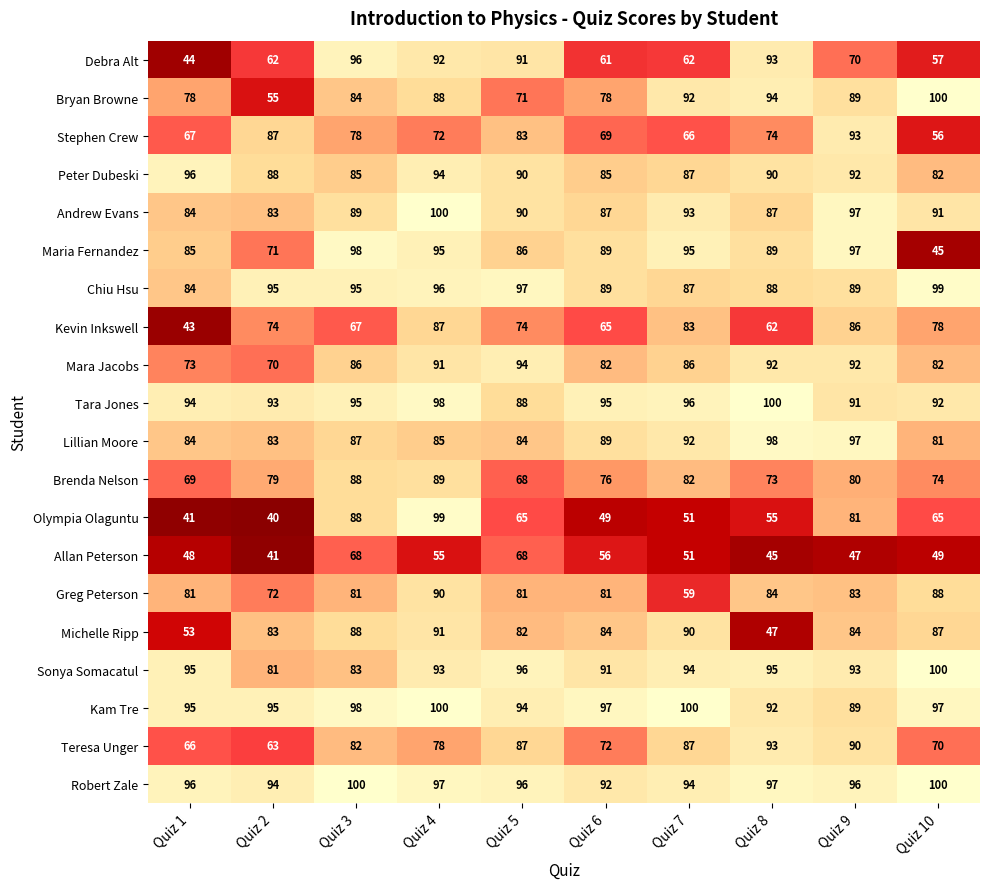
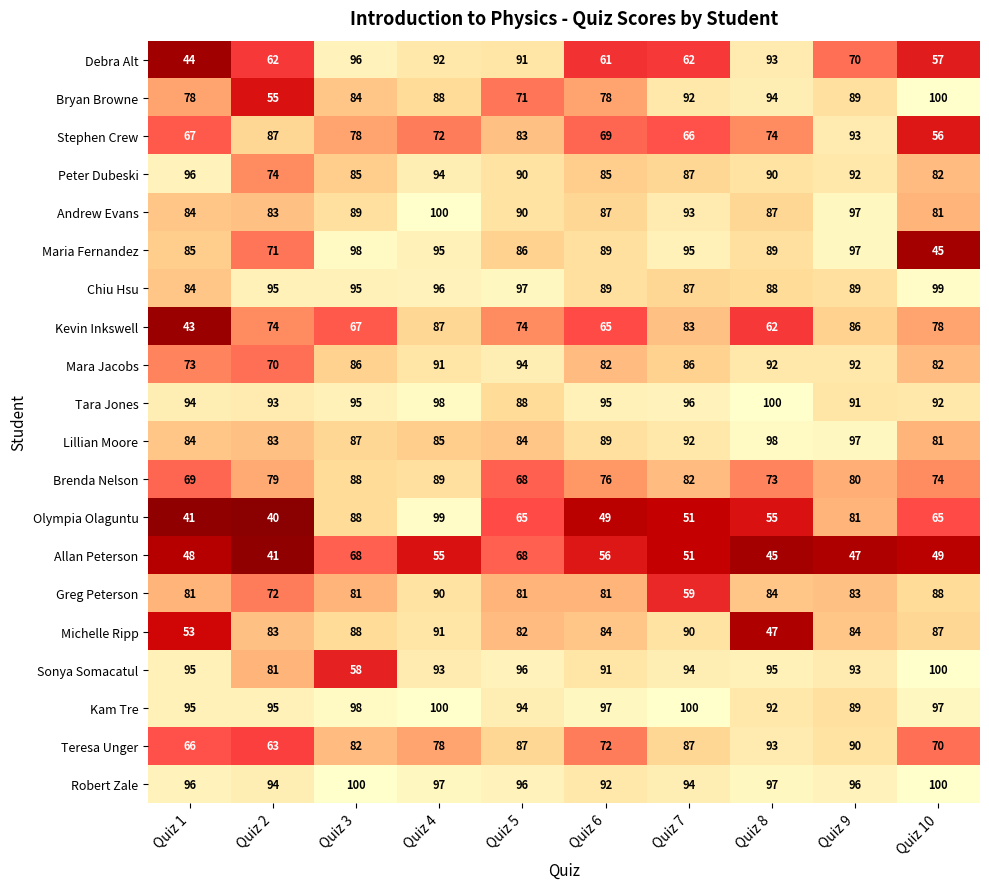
  {
    "Debra Alt": {
      "Quiz 1": 44,
      "Quiz 2": 62,
      "Quiz 3": 96,
      "Quiz 4": 92,
      "Quiz 5": 91,
      "Quiz 6": 61,
      "Quiz 7": 62,
      "Quiz 8": 93,
      "Quiz 9": 70,
      "Quiz 10": 57
    },
    "Bryan Browne": {
      "Quiz 1": 78,
      "Quiz 2": 55,
      "Quiz 3": 84,
      "Quiz 4": 88,
      "Quiz 5": 71,
      "Quiz 6": 78,
      "Quiz 7": 92,
      "Quiz 8": 94,
      "Quiz 9": 89,
      "Quiz 10": 100
    },
    "Stephen Crew": {
      "Quiz 1": 67,
      "Quiz 2": 87,
      "Quiz 3": 78,
      "Quiz 4": 72,
      "Quiz 5": 83,
      "Quiz 6": 69,
      "Quiz 7": 66,
      "Quiz 8": 74,
      "Quiz 9": 93,
      "Quiz 10": 56
    },
    "Peter Dubeski": {
      "Quiz 1": 96,
-     "Quiz 2": 88,
+     "Quiz 2": 74,
      "Quiz 3": 85,
      "Quiz 4": 94,
      "Quiz 5": 90,
      "Quiz 6": 85,
      "Quiz 7": 87,
      "Quiz 8": 90,
      "Quiz 9": 92,
      "Quiz 10": 82
    },
    "Andrew Evans": {
      "Quiz 1": 84,
      "Quiz 2": 83,
      "Quiz 3": 89,
      "Quiz 4": 100,
      "Quiz 5": 90,
      "Quiz 6": 87,
      "Quiz 7": 93,
      "Quiz 8": 87,
      "Quiz 9": 97,
-     "Quiz 10": 91
+     "Quiz 10": 81
    },
    "Maria Fernandez": {
      "Quiz 1": 85,
      "Quiz 2": 71,
      "Quiz 3": 98,
      "Quiz 4": 95,
      "Quiz 5": 86,
      "Quiz 6": 89,
      "Quiz 7": 95,
      "Quiz 8": 89,
      "Quiz 9": 97,
      "Quiz 10": 45
    },
    "Chiu Hsu": {
      "Quiz 1": 84,
      "Quiz 2": 95,
      "Quiz 3": 95,
      "Quiz 4": 96,
      "Quiz 5": 97,
      "Quiz 6": 89,
      "Quiz 7": 87,
      "Quiz 8": 88,
      "Quiz 9": 89,
      "Quiz 10": 99
    },
    "Kevin Inkswell": {
      "Quiz 1": 43,
      "Quiz 2": 74,
      "Quiz 3": 67,
      "Quiz 4": 87,
      "Quiz 5": 74,
      "Quiz 6": 65,
      "Quiz 7": 83,
      "Quiz 8": 62,
      "Quiz 9": 86,
      "Quiz 10": 78
    },
    "Mara Jacobs": {
      "Quiz 1": 73,
      "Quiz 2": 70,
      "Quiz 3": 86,
      "Quiz 4": 91,
      "Quiz 5": 94,
      "Quiz 6": 82,
      "Quiz 7": 86,
      "Quiz 8": 92,
      "Quiz 9": 92,
      "Quiz 10": 82
    },
    "Tara Jones": {
      "Quiz 1": 94,
      "Quiz 2": 93,
      "Quiz 3": 95,
      "Quiz 4": 98,
      "Quiz 5": 88,
      "Quiz 6": 95,
      "Quiz 7": 96,
      "Quiz 8": 100,
      "Quiz 9": 91,
      "Quiz 10": 92
    },
    "Lillian Moore": {
      "Quiz 1": 84,
      "Quiz 2": 83,
      "Quiz 3": 87,
      "Quiz 4": 85,
      "Quiz 5": 84,
      "Quiz 6": 89,
      "Quiz 7": 92,
      "Quiz 8": 98,
      "Quiz 9": 97,
      "Quiz 10": 81
    },
    "Brenda Nelson": {
      "Quiz 1": 69,
      "Quiz 2": 79,
      "Quiz 3": 88,
      "Quiz 4": 89,
      "Quiz 5": 68,
      "Quiz 6": 76,
      "Quiz 7": 82,
      "Quiz 8": 73,
      "Quiz 9": 80,
      "Quiz 10": 74
    },
    "Olympia Olaguntu": {
      "Quiz 1": 41,
      "Quiz 2": 40,
      "Quiz 3": 88,
      "Quiz 4": 99,
      "Quiz 5": 65,
      "Quiz 6": 49,
      "Quiz 7": 51,
      "Quiz 8": 55,
      "Quiz 9": 81,
      "Quiz 10": 65
    },
    "Allan Peterson": {
      "Quiz 1": 48,
      "Quiz 2": 41,
      "Quiz 3": 68,
      "Quiz 4": 55,
      "Quiz 5": 68,
      "Quiz 6": 56,
      "Quiz 7": 51,
      "Quiz 8": 45,
      "Quiz 9": 47,
      "Quiz 10": 49
    },
    "Greg Peterson": {
      "Quiz 1": 81,
      "Quiz 2": 72,
      "Quiz 3": 81,
      "Quiz 4": 90,
      "Quiz 5": 81,
      "Quiz 6": 81,
      "Quiz 7": 59,
      "Quiz 8": 84,
      "Quiz 9": 83,
      "Quiz 10": 88
    },
    "Michelle Ripp": {
      "Quiz 1": 53,
      "Quiz 2": 83,
      "Quiz 3": 88,
      "Quiz 4": 91,
      "Quiz 5": 82,
      "Quiz 6": 84,
      "Quiz 7": 90,
      "Quiz 8": 47,
      "Quiz 9": 84,
      "Quiz 10": 87
    },
    "Sonya Somacatul": {
      "Quiz 1": 95,
      "Quiz 2": 81,
-     "Quiz 3": 83,
+     "Quiz 3": 58,
      "Quiz 4": 93,
      "Quiz 5": 96,
      "Quiz 6": 91,
      "Quiz 7": 94,
      "Quiz 8": 95,
      "Quiz 9": 93,
      "Quiz 10": 100
    },
    "Kam Tre": {
      "Quiz 1": 95,
      "Quiz 2": 95,
      "Quiz 3": 98,
      "Quiz 4": 100,
      "Quiz 5": 94,
      "Quiz 6": 97,
      "Quiz 7": 100,
      "Quiz 8": 92,
      "Quiz 9": 89,
      "Quiz 10": 97
    },
    "Teresa Unger": {
      "Quiz 1": 66,
      "Quiz 2": 63,
      "Quiz 3": 82,
      "Quiz 4": 78,
      "Quiz 5": 87,
      "Quiz 6": 72,
      "Quiz 7": 87,
      "Quiz 8": 93,
      "Quiz 9": 90,
      "Quiz 10": 70
    },
    "Robert Zale": {
      "Quiz 1": 96,
      "Quiz 2": 94,
      "Quiz 3": 100,
      "Quiz 4": 97,
      "Quiz 5": 96,
      "Quiz 6": 92,
      "Quiz 7": 94,
      "Quiz 8": 97,
      "Quiz 9": 96,
      "Quiz 10": 100
    }
  }
